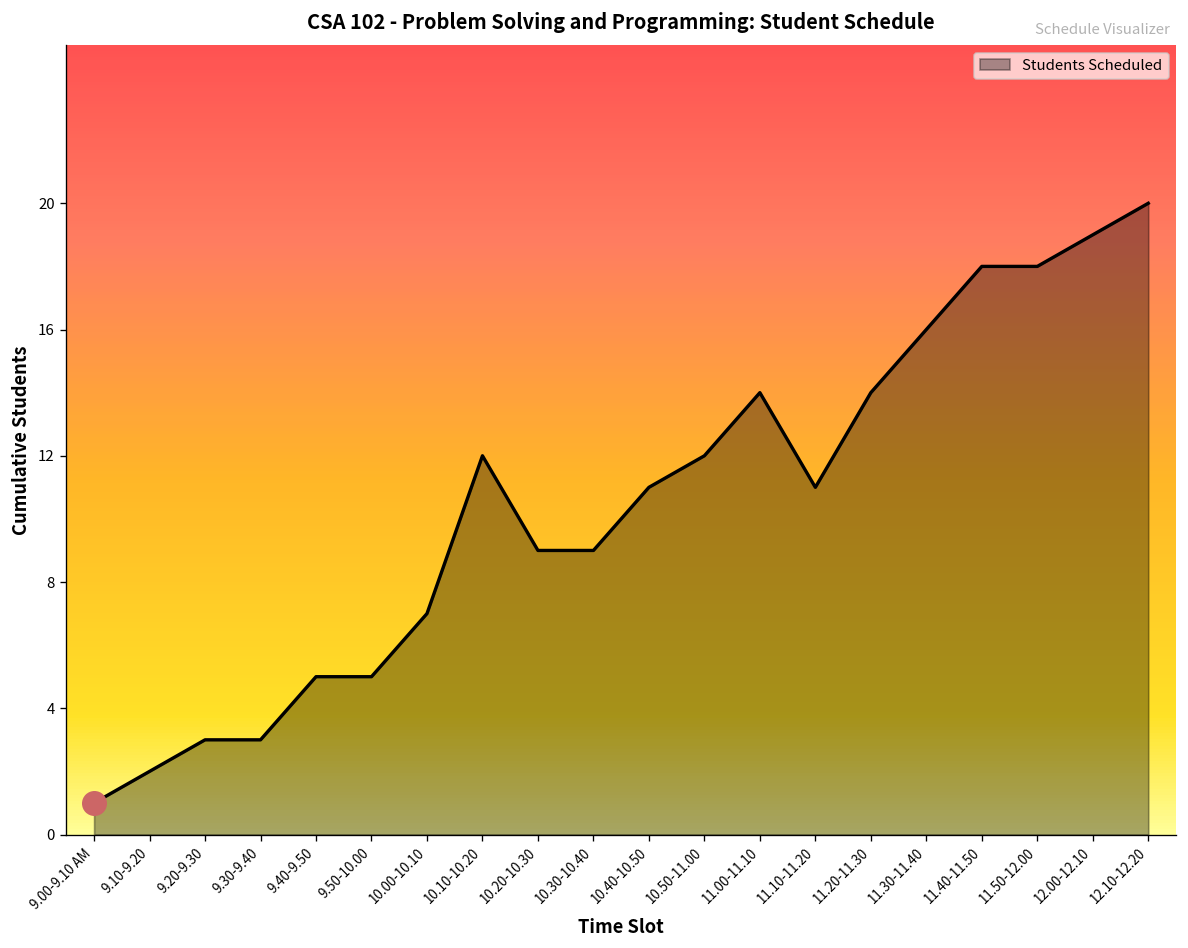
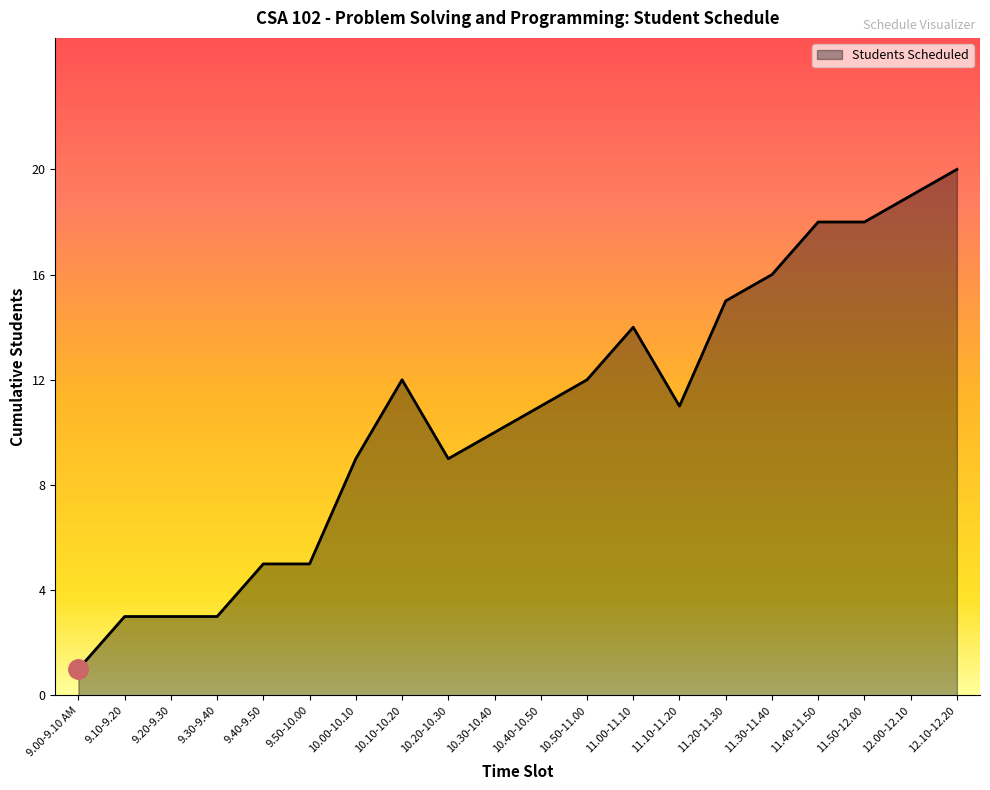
  {
    "Students Scheduled": {
-     "9.10-9.20": 2,
+     "9.10-9.20": 3,
      "9.20-9.30": 3,
      "9.30-9.40": 3,
      "9.40-9.50": 5,
      "9.50-10.00": 5,
-     "10.00-10.10": 7,
+     "10.00-10.10": 9,
      "10.10-10.20": 12,
      "10.20-10.30": 9,
-     "10.30-10.40": 9,
+     "10.30-10.40": 10,
      "10.40-10.50": 11,
      "10.50-11.00": 12,
      "11.00-11.10": 14,
      "11.10-11.20": 11,
-     "11.20-11.30": 14,
+     "11.20-11.30": 15,
      "11.30-11.40": 16,
      "11.40-11.50": 18,
      "11.50-12.00": 18,
      "12.00-12.10": 19,
      "12.10-12.20": 20
    }
  }
